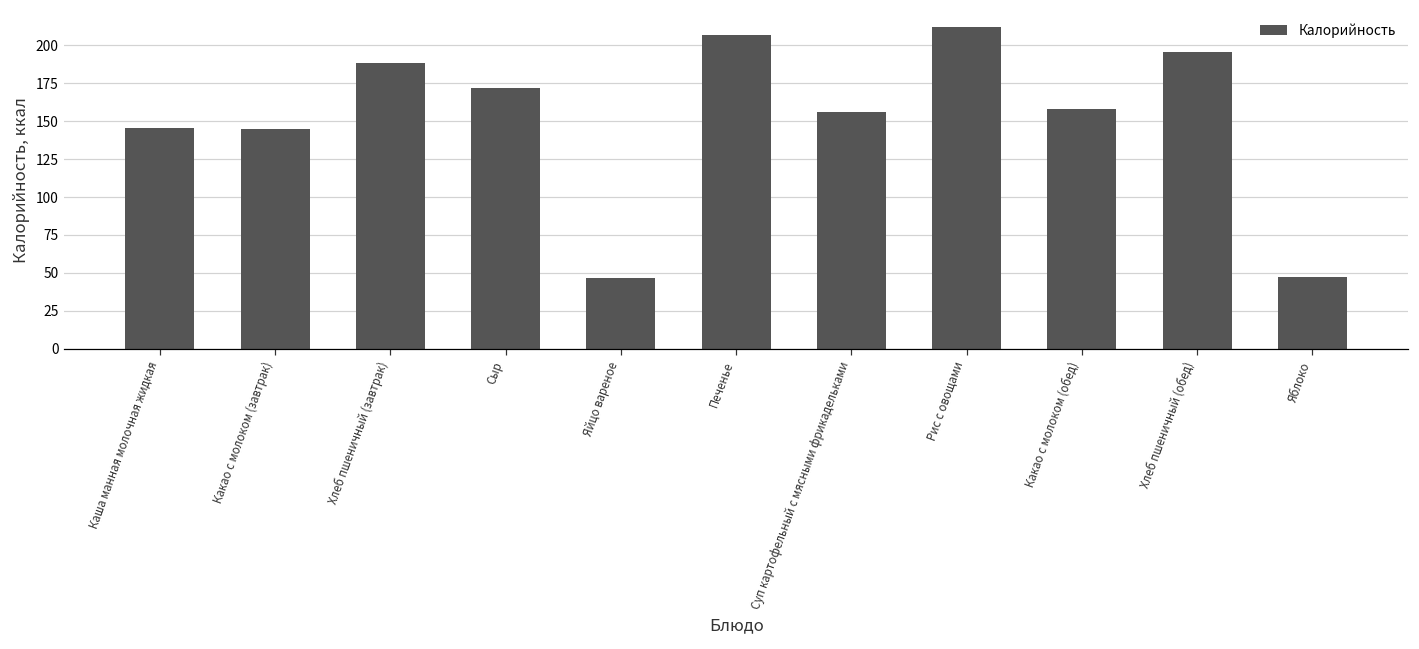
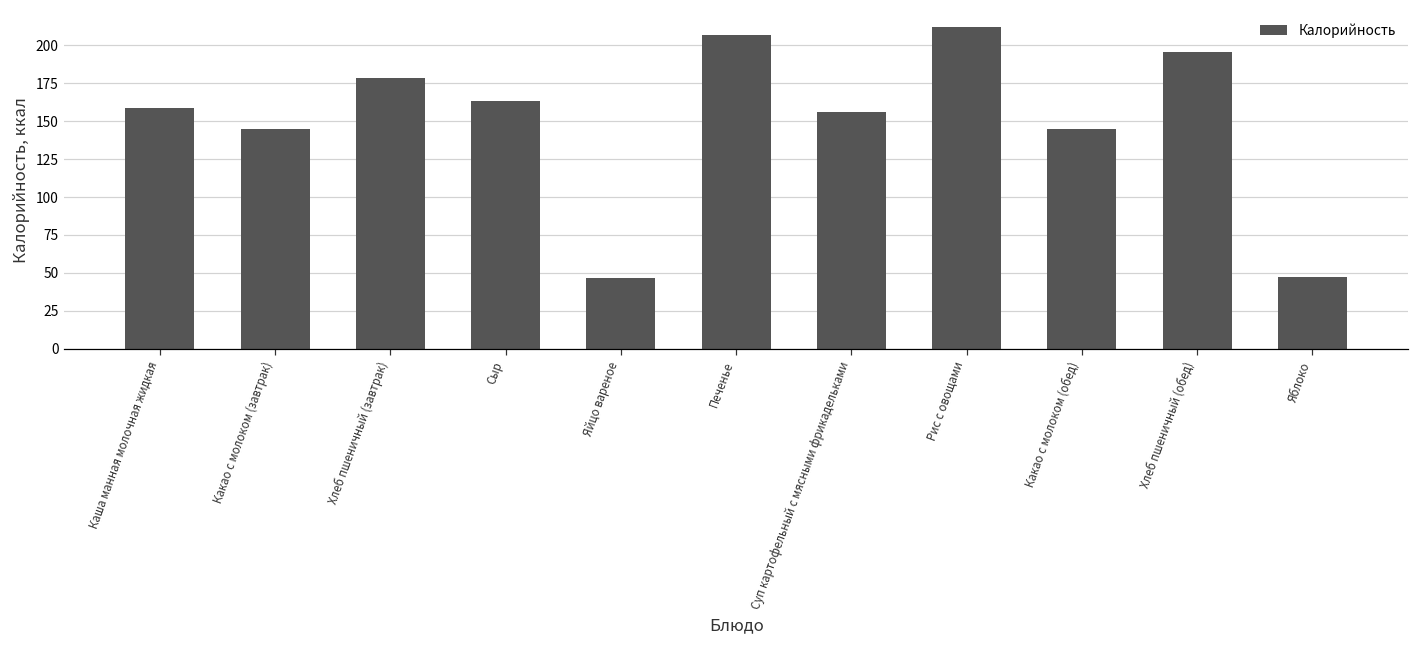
  {
-   "Каша манная молочная жидкая": 146,
+   "Каша манная молочная жидкая": 159,
    "Какао с молоком (завтрак)": 145,
-   "Хлеб пшеничный (завтрак)": 188,
-   "Сыр": 172,
+   "Хлеб пшеничный (завтрак)": 179,
+   "Сыр": 163,
    "Яйцо вареное": 47,
    "Печенье": 207,
    "Суп картофельный с мясными фрикадельками": 156,
    "Рис с овощами": 212,
-   "Какао с молоком (обед)": 158,
+   "Какао с молоком (обед)": 145,
    "Хлеб пшеничный (обед)": 196,
    "Яблоко": 47
  }
